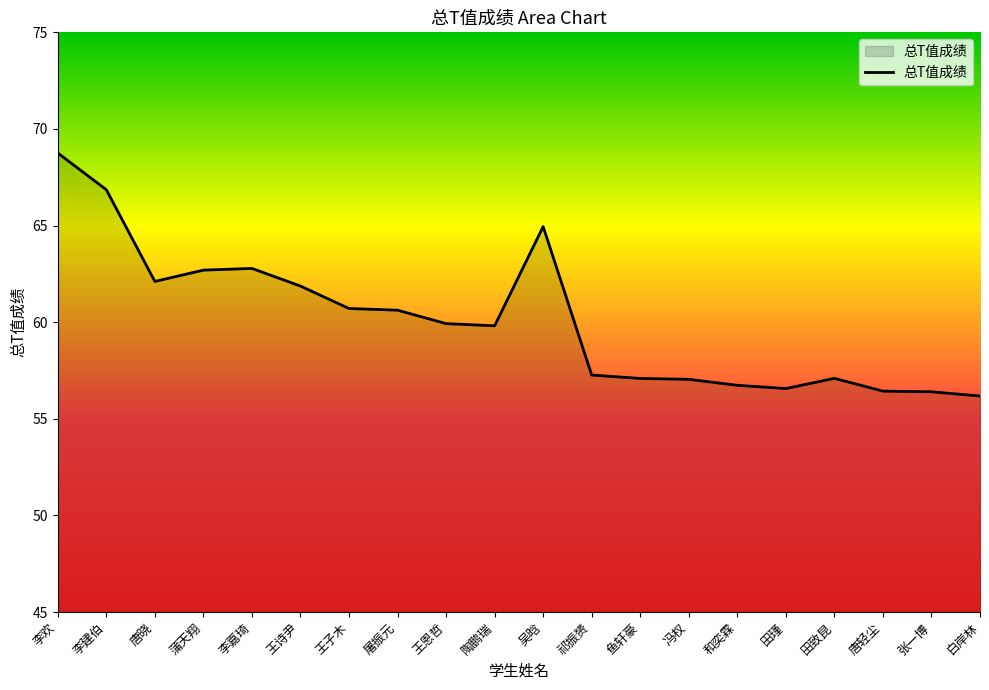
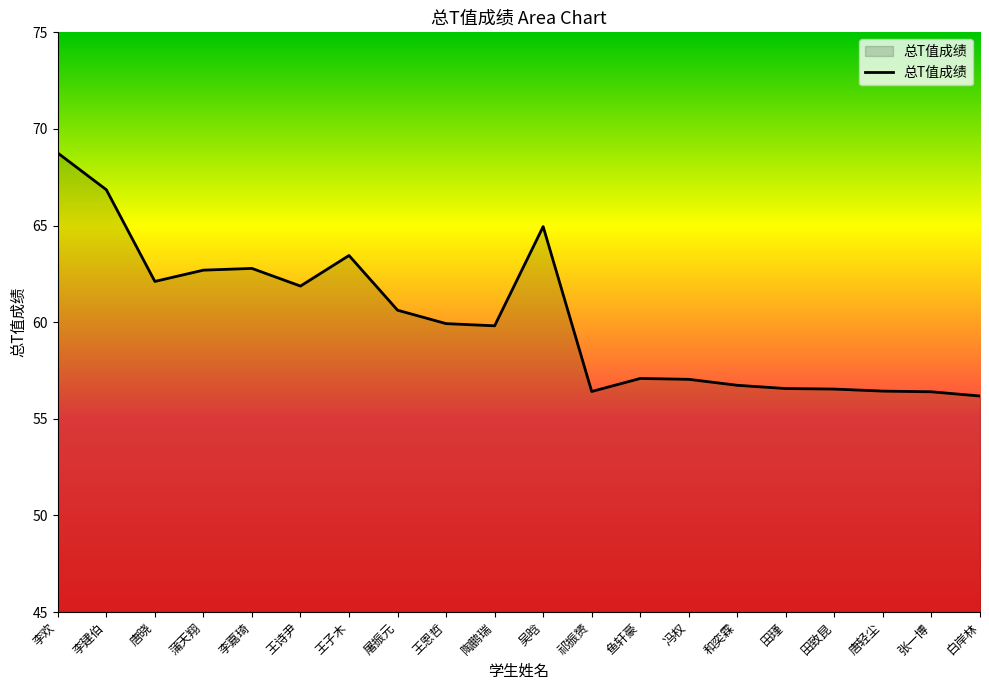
  {
    "李欢": 68.8,
    "李建伯": 66.9,
    "唐晓": 62.1,
    "蒲天翔": 62.7,
    "李嘉琦": 62.8,
    "王诗尹": 61.9,
-   "王子木": 60.7,
+   "王子木": 63.5,
    "屠振元": 60.6,
    "王恩哲": 59.9,
    "陶鹏瑞": 59.8,
    "吴晗": 64.9,
-   "祁振赟": 57.3,
+   "祁振赟": 56.4,
    "鱼轩豪": 57.1,
    "冯权": 57.0,
    "和奕霖": 56.7,
    "田瑾": 56.6,
-   "田致昆": 57.1,
+   "田致昆": 56.5,
    "唐轻尘": 56.4,
    "张一博": 56.4,
    "白岸林": 56.2
  }
